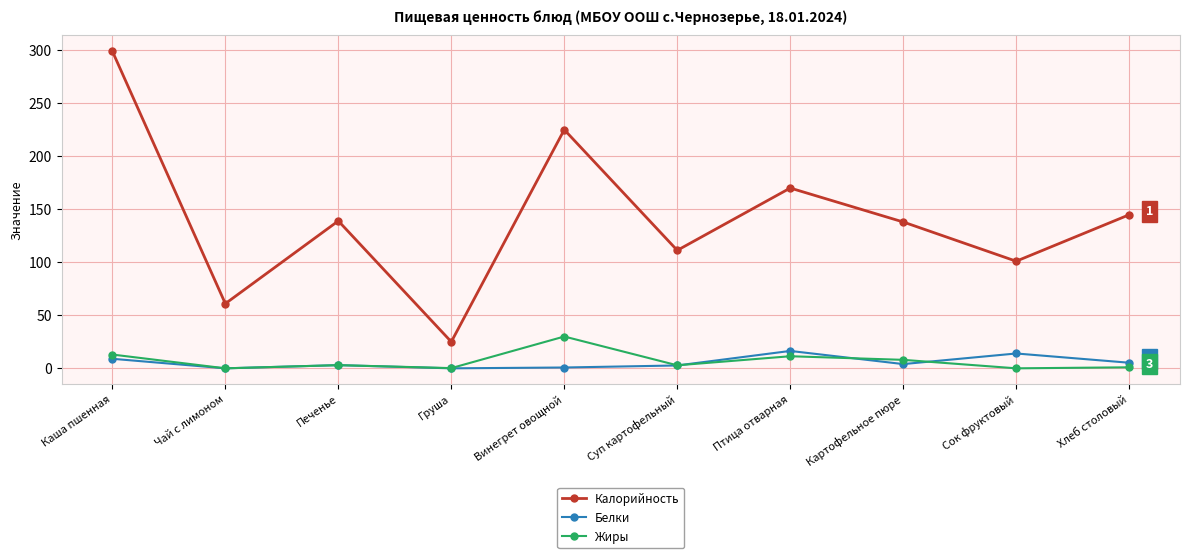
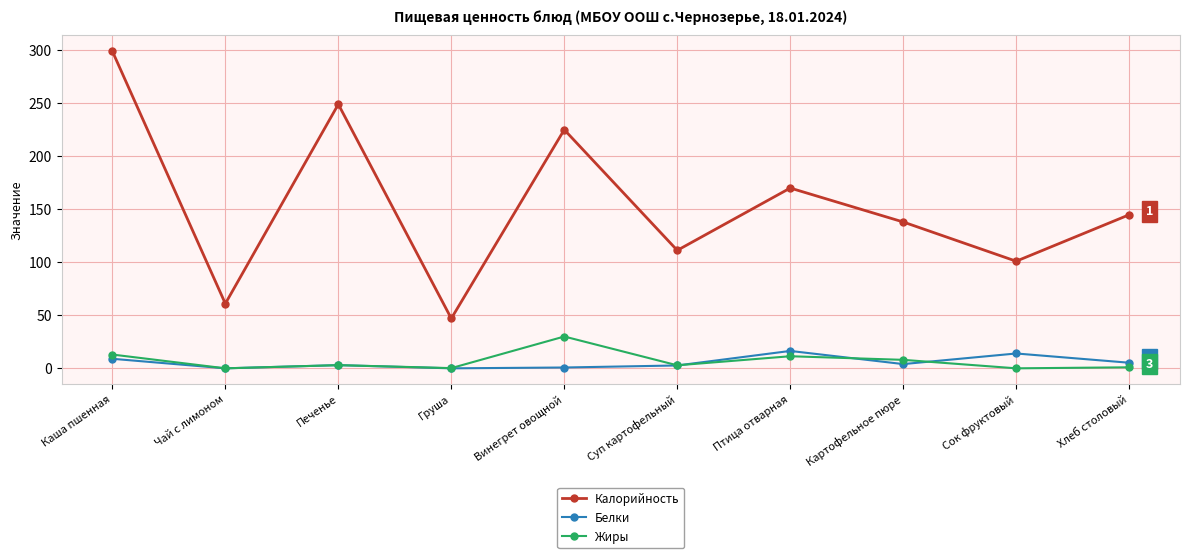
  {
    "Калорийность": {
      "Каша пшенная": 299,
      "Чай с лимоном": 61,
-     "Печенье": 139,
-     "Груша": 25,
+     "Печенье": 249,
+     "Груша": 47,
      "Винегрет овощной": 225,
      "Суп картофельный": 111,
      "Птица отварная": 170,
      "Картофельное пюре": 138,
      "Сок фруктовый": 101
    },
    "Белки": {
      "Каша пшенная": 9,
      "Винегрет овощной": 1,
      "Птица отварная": 16,
      "Картофельное пюре": 4,
      "Сок фруктовый": 14
    },
    "Жиры": {
      "Каша пшенная": 13,
      "Винегрет овощной": 30,
      "Птица отварная": 11,
      "Картофельное пюре": 8,
      "Сок фруктовый": 0
    }
  }
